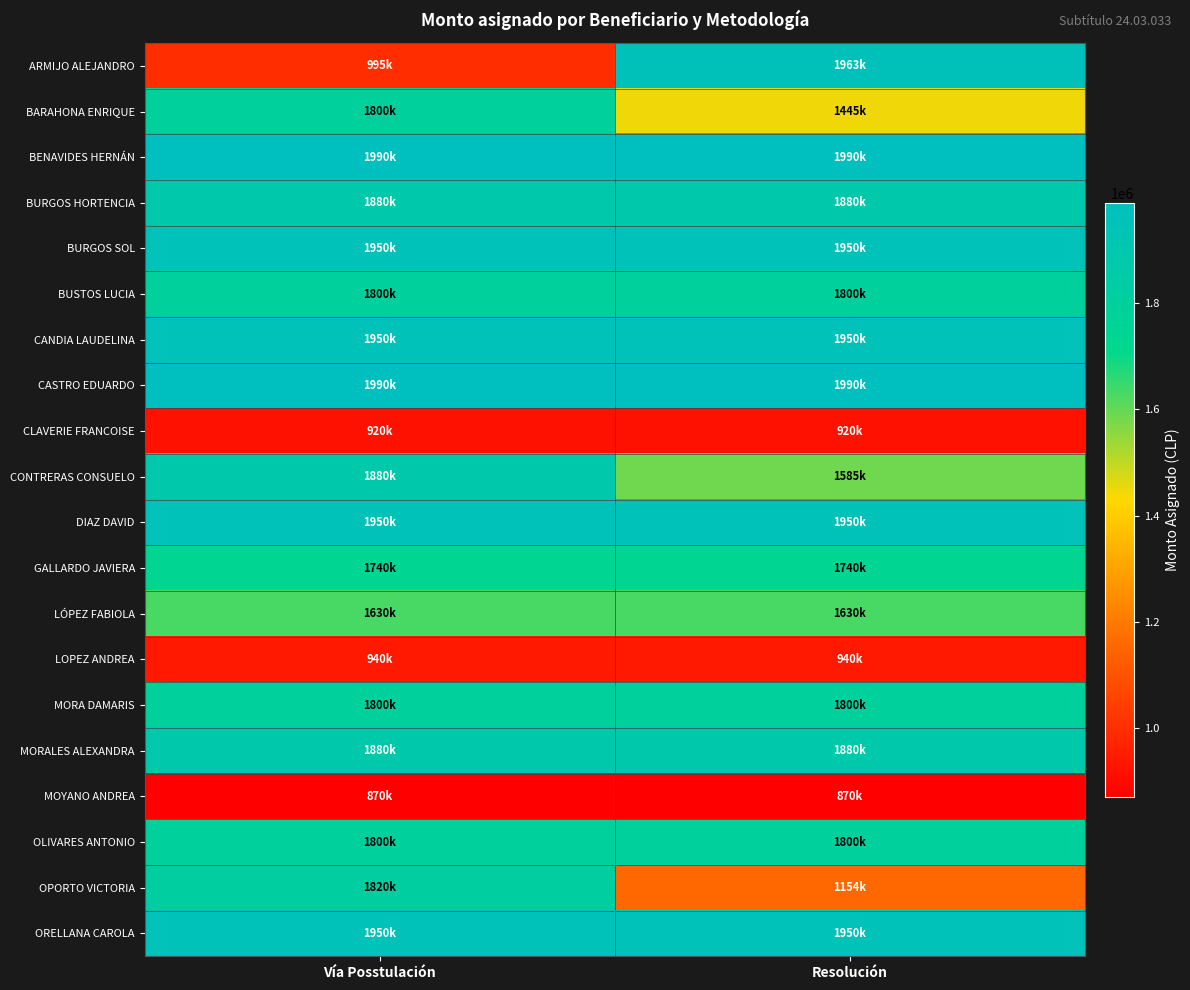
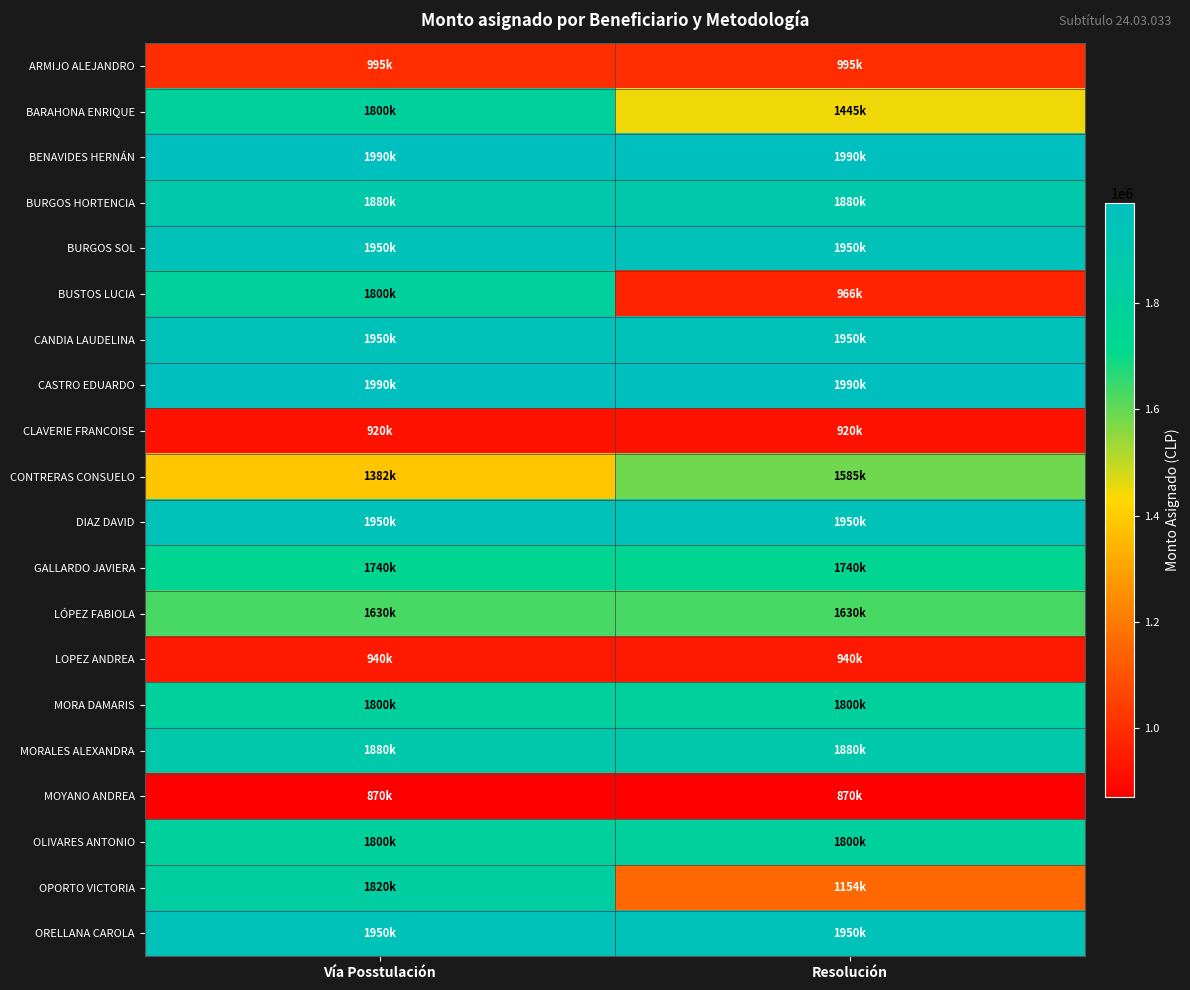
  {
    "ARMIJO ALEJANDRO": {
      "Vía Posstulación": "995k",
-     "Resolución": "1963k"
+     "Resolución": "995k"
    },
    "BARAHONA ENRIQUE": {
      "Vía Posstulación": "1800k",
      "Resolución": "1445k"
    },
    "BENAVIDES HERNÁN": {
      "Vía Posstulación": "1990k",
      "Resolución": "1990k"
    },
    "BURGOS HORTENCIA": {
      "Vía Posstulación": "1880k",
      "Resolución": "1880k"
    },
    "BURGOS SOL": {
      "Vía Posstulación": "1950k",
      "Resolución": "1950k"
    },
    "BUSTOS LUCIA": {
      "Vía Posstulación": "1800k",
-     "Resolución": "1800k"
+     "Resolución": "966k"
    },
    "CANDIA LAUDELINA": {
      "Vía Posstulación": "1950k",
      "Resolución": "1950k"
    },
    "CASTRO EDUARDO": {
      "Vía Posstulación": "1990k",
      "Resolución": "1990k"
    },
    "CLAVERIE FRANCOISE": {
      "Vía Posstulación": "920k",
      "Resolución": "920k"
    },
    "CONTRERAS CONSUELO": {
-     "Vía Posstulación": "1880k",
+     "Vía Posstulación": "1382k",
      "Resolución": "1585k"
    },
    "DIAZ DAVID": {
      "Vía Posstulación": "1950k",
      "Resolución": "1950k"
    },
    "GALLARDO JAVIERA": {
      "Vía Posstulación": "1740k",
      "Resolución": "1740k"
    },
    "LÓPEZ FABIOLA": {
      "Vía Posstulación": "1630k",
      "Resolución": "1630k"
    },
    "LOPEZ ANDREA": {
      "Vía Posstulación": "940k",
      "Resolución": "940k"
    },
    "MORA DAMARIS": {
      "Vía Posstulación": "1800k",
      "Resolución": "1800k"
    },
    "MORALES ALEXANDRA": {
      "Vía Posstulación": "1880k",
      "Resolución": "1880k"
    },
    "MOYANO ANDREA": {
      "Vía Posstulación": "870k",
      "Resolución": "870k"
    },
    "OLIVARES ANTONIO": {
      "Vía Posstulación": "1800k",
      "Resolución": "1800k"
    },
    "OPORTO VICTORIA": {
      "Vía Posstulación": "1820k",
      "Resolución": "1154k"
    },
    "ORELLANA CAROLA": {
      "Vía Posstulación": "1950k",
      "Resolución": "1950k"
    }
  }
